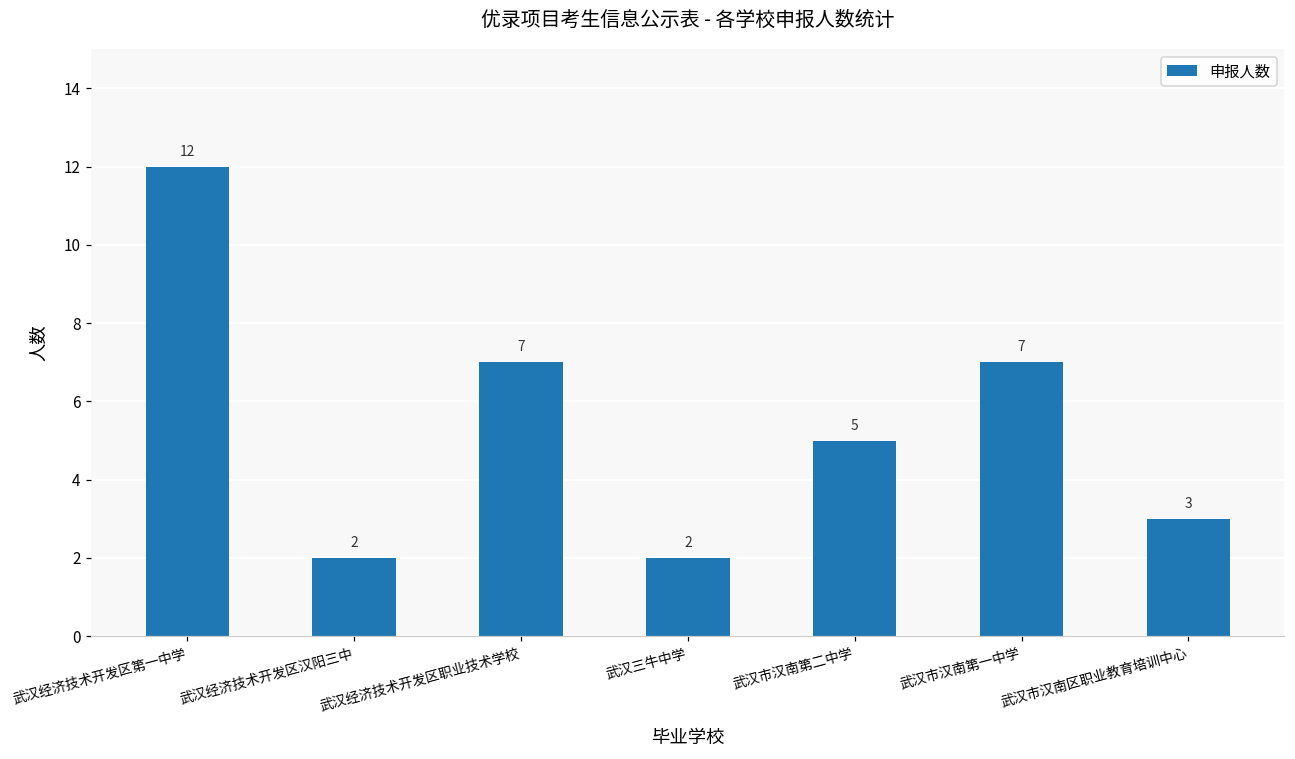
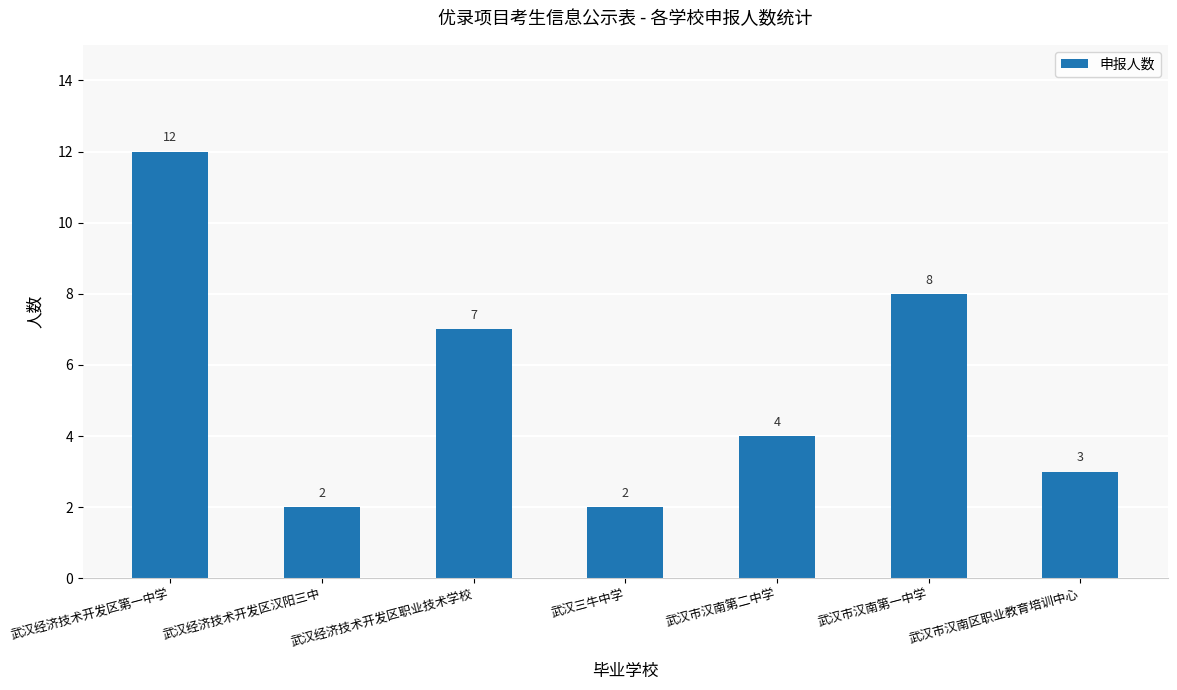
  {
    "武汉经济技术开发区第一中学": 12,
    "武汉经济技术开发区汉阳三中": 2,
    "武汉经济技术开发区职业技术学校": 7,
    "武汉三牛中学": 2,
-   "武汉市汉南第二中学": 5,
-   "武汉市汉南第一中学": 7,
+   "武汉市汉南第二中学": 4,
+   "武汉市汉南第一中学": 8,
    "武汉市汉南区职业教育培训中心": 3
  }
